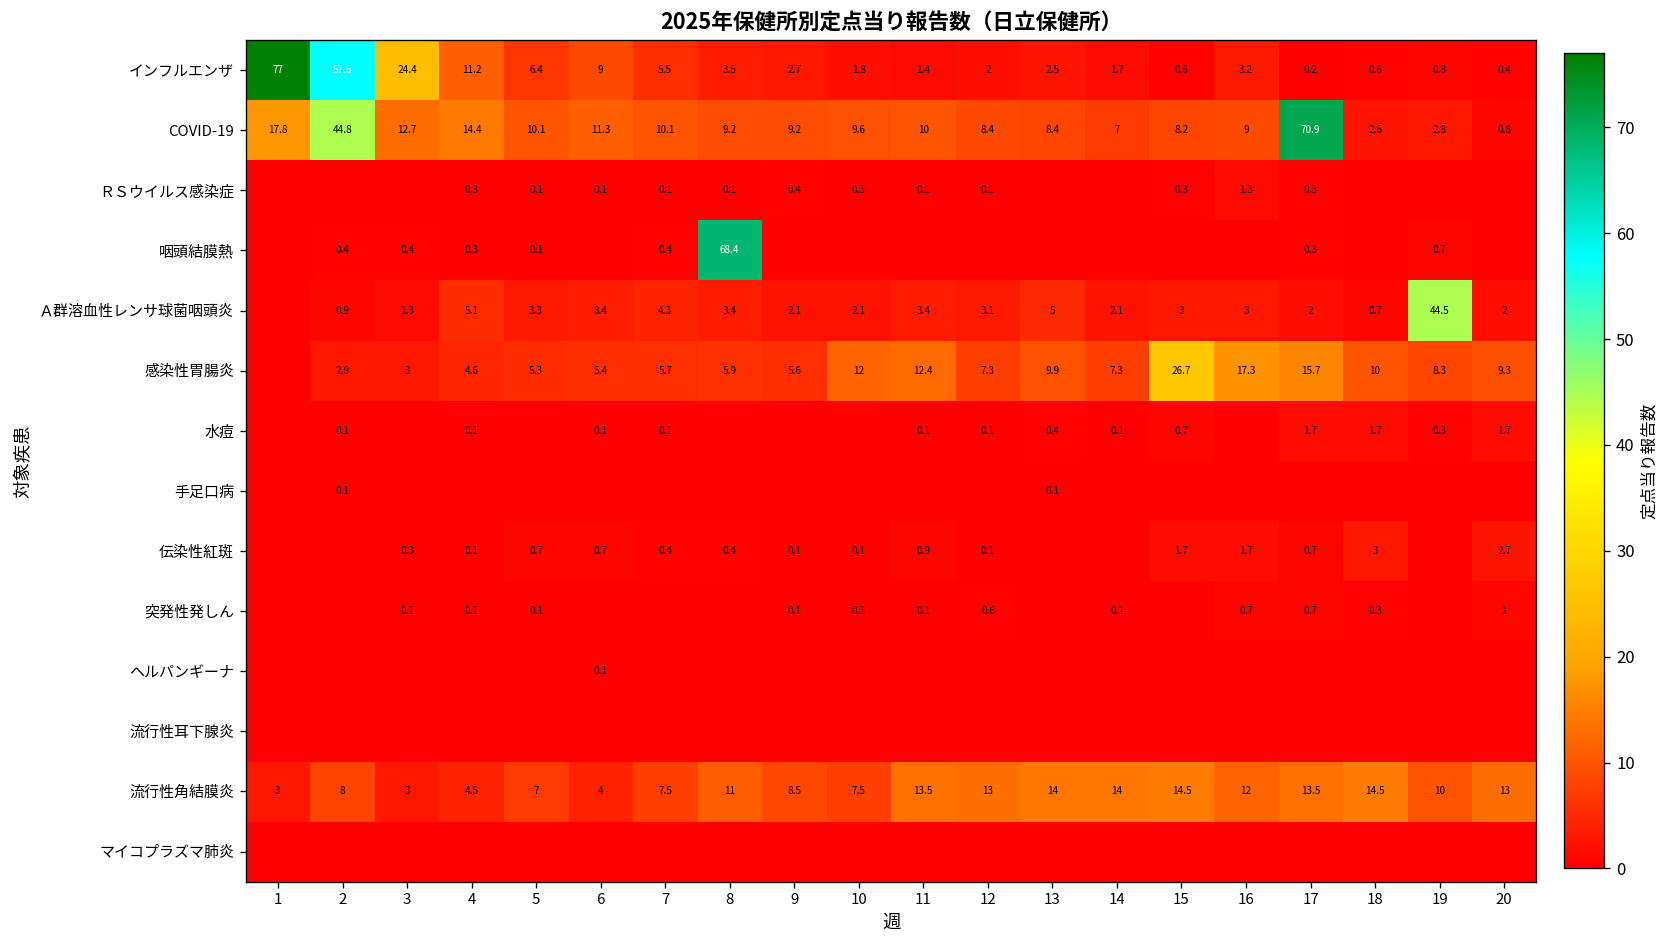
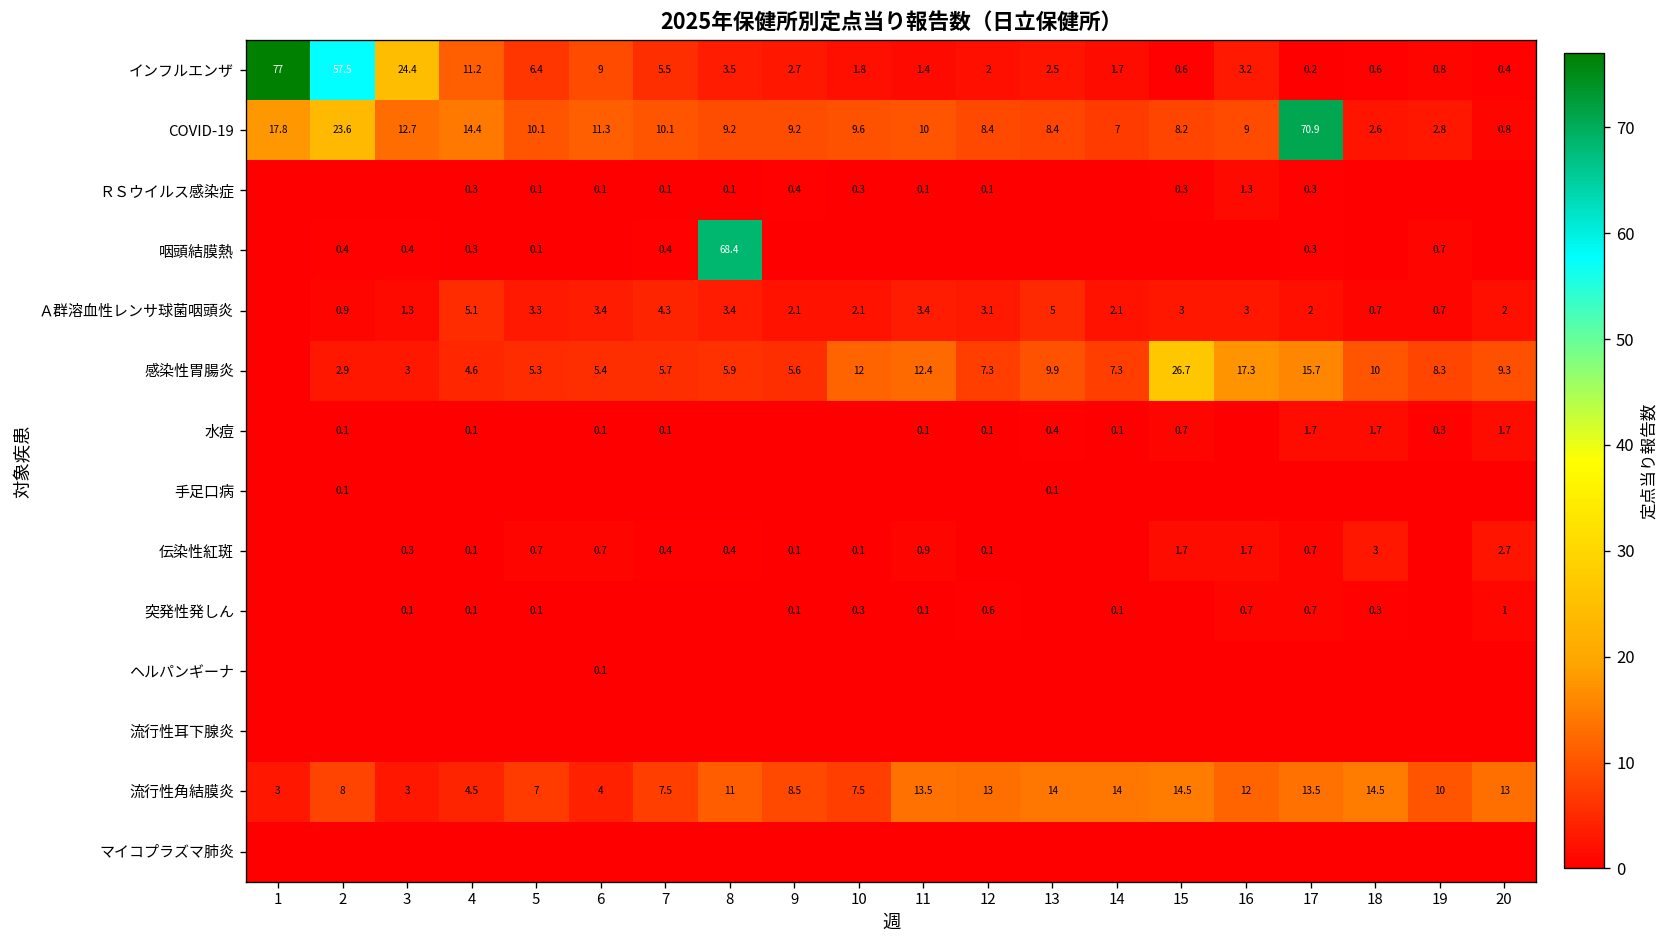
  {
    "インフルエンザ": {
      "1": 77,
      "2": 57.5,
      "3": 24.4,
      "4": 11.2,
      "5": 6.4,
      "6": 9,
      "7": 5.5,
      "8": 3.5,
      "9": 2.7,
      "10": 1.8,
      "11": 1.4,
      "12": 2,
      "13": 2.5,
      "14": 1.7,
      "15": 0.6,
      "16": 3.2,
      "17": 0.2,
      "18": 0.6,
      "19": 0.8,
      "20": 0.4
    },
    "COVID-19": {
      "1": 17.8,
-     "2": 44.8,
+     "2": 23.6,
      "3": 12.7,
      "4": 14.4,
      "5": 10.1,
      "6": 11.3,
      "7": 10.1,
      "8": 9.2,
      "9": 9.2,
      "10": 9.6,
      "11": 10,
      "12": 8.4,
      "13": 8.4,
      "14": 7,
      "15": 8.2,
      "16": 9,
      "17": 70.9,
      "18": 2.6,
      "19": 2.8,
      "20": 0.8
    },
    "ＲＳウイルス感染症": {
      "4": 0.3,
      "5": 0.1,
      "6": 0.1,
      "7": 0.1,
      "8": 0.1,
      "9": 0.4,
      "10": 0.3,
      "11": 0.1,
      "12": 0.1,
      "15": 0.3,
      "16": 1.3,
      "17": 0.3
    },
    "咽頭結膜熱": {
      "2": 0.4,
      "3": 0.4,
      "4": 0.3,
      "5": 0.1,
      "7": 0.4,
      "8": 68.4,
      "17": 0.3,
      "19": 0.7
    },
    "Ａ群溶血性レンサ球菌咽頭炎": {
      "2": 0.9,
      "3": 1.3,
      "4": 5.1,
      "5": 3.3,
      "6": 3.4,
      "7": 4.3,
      "8": 3.4,
      "9": 2.1,
      "10": 2.1,
      "11": 3.4,
      "12": 3.1,
      "13": 5,
      "14": 2.1,
      "15": 3,
      "16": 3,
      "17": 2,
      "18": 0.7,
-     "19": 44.5,
+     "19": 0.7,
      "20": 2
    },
    "感染性胃腸炎": {
      "2": 2.9,
      "3": 3,
      "4": 4.6,
      "5": 5.3,
      "6": 5.4,
      "7": 5.7,
      "8": 5.9,
      "9": 5.6,
      "10": 12,
      "11": 12.4,
      "12": 7.3,
      "13": 9.9,
      "14": 7.3,
      "15": 26.7,
      "16": 17.3,
      "17": 15.7,
      "18": 10,
      "19": 8.3,
      "20": 9.3
    },
    "水痘": {
      "2": 0.1,
      "4": 0.1,
      "6": 0.1,
      "7": 0.1,
      "11": 0.1,
      "12": 0.1,
      "13": 0.4,
      "14": 0.1,
      "15": 0.7,
      "17": 1.7,
      "18": 1.7,
      "19": 0.3,
      "20": 1.7
    },
    "手足口病": {
      "2": 0.1,
      "13": 0.1
    },
    "伝染性紅斑": {
      "3": 0.3,
      "4": 0.1,
      "5": 0.7,
      "6": 0.7,
      "7": 0.4,
      "8": 0.4,
      "9": 0.1,
      "10": 0.1,
      "11": 0.9,
      "12": 0.1,
      "15": 1.7,
      "16": 1.7,
      "17": 0.7,
      "18": 3,
      "20": 2.7
    },
    "突発性発しん": {
      "3": 0.1,
      "4": 0.1,
      "5": 0.1,
      "9": 0.1,
      "10": 0.3,
      "11": 0.1,
      "12": 0.6,
      "14": 0.1,
      "16": 0.7,
      "17": 0.7,
      "18": 0.3,
      "20": 1
    },
    "ヘルパンギーナ": {
      "6": 0.1
    },
    "流行性角結膜炎": {
      "1": 3,
      "2": 8,
      "3": 3,
      "4": 4.5,
      "5": 7,
      "6": 4,
      "7": 7.5,
      "8": 11,
      "9": 8.5,
      "10": 7.5,
      "11": 13.5,
      "12": 13,
      "13": 14,
      "14": 14,
      "15": 14.5,
      "16": 12,
      "17": 13.5,
      "18": 14.5,
      "19": 10,
      "20": 13
    }
  }
